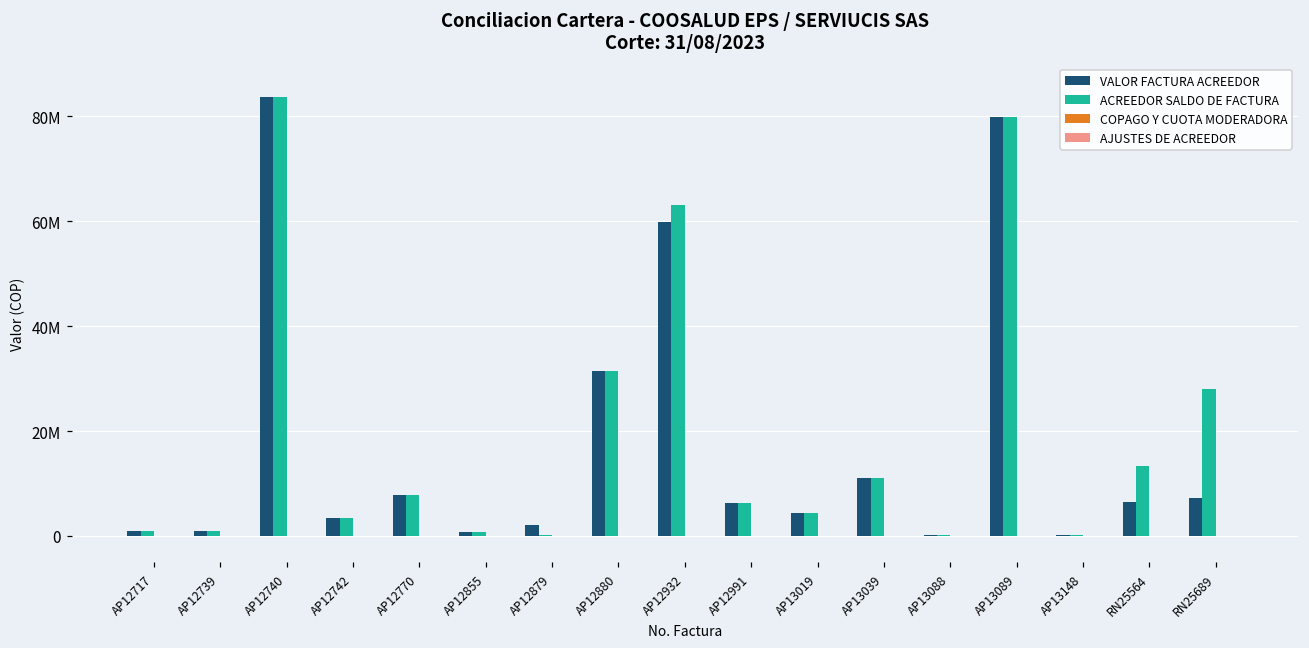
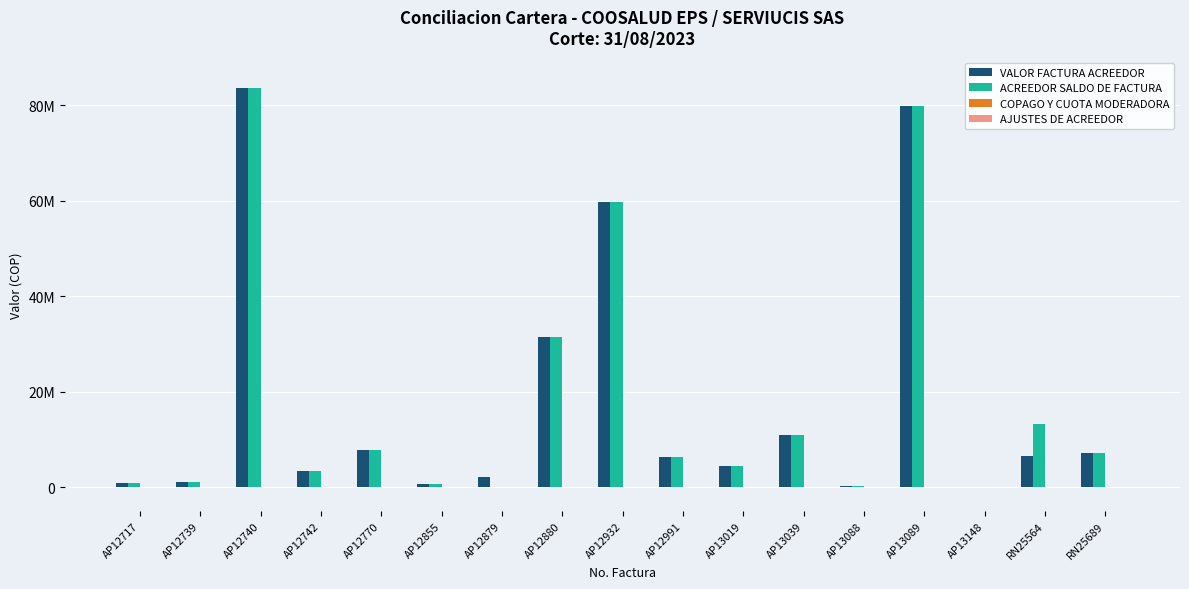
  {
    "VALOR FACTURA ACREEDOR": {
      "AP12717": 1000000,
      "AP12739": 1000000,
      "AP12740": 84000000,
      "AP12742": 3000000,
      "AP12770": 8000000,
      "AP12855": 1000000,
      "AP12879": 2000000,
      "AP12880": 31000000,
      "AP12932": 60000000,
      "AP12991": 6000000,
      "AP13019": 4000000,
      "AP13039": 11000000,
      "AP13089": 80000000,
      "RN25564": 7000000,
      "RN25689": 7000000
    },
    "ACREEDOR SALDO DE FACTURA": {
      "AP12717": 1000000,
      "AP12739": 1000000,
      "AP12740": 84000000,
      "AP12742": 3000000,
      "AP12770": 8000000,
      "AP12855": 1000000,
      "AP12880": 31000000,
-     "AP12932": 63000000,
+     "AP12932": 60000000,
      "AP12991": 6000000,
      "AP13019": 4000000,
      "AP13039": 11000000,
      "AP13089": 80000000,
      "RN25564": 13000000,
-     "RN25689": 28000000
+     "RN25689": 7000000
    },
    "COPAGO Y CUOTA MODERADORA": {
      "AP12717": 0,
      "AP12739": 0,
      "AP12740": 0,
      "AP12742": 0,
      "AP12770": 0,
      "AP12855": 0,
      "AP12879": 0,
      "AP12880": 0,
      "AP12932": 0,
      "AP12991": 0,
      "AP13019": 0,
      "AP13039": 0,
      "AP13088": 0,
      "AP13089": 0,
      "AP13148": 0,
      "RN25564": 0,
      "RN25689": 0
    },
    "AJUSTES DE ACREEDOR": {
      "AP12717": 0,
      "AP12739": 0,
      "AP12740": 0,
      "AP12742": 0,
      "AP12770": 0,
      "AP12855": 0,
      "AP12879": 0,
      "AP12880": 0,
      "AP12932": 0,
      "AP12991": 0,
      "AP13019": 0,
      "AP13039": 0,
      "AP13088": 0,
      "AP13089": 0,
      "AP13148": 0,
      "RN25564": 0,
      "RN25689": 0
    }
  }
